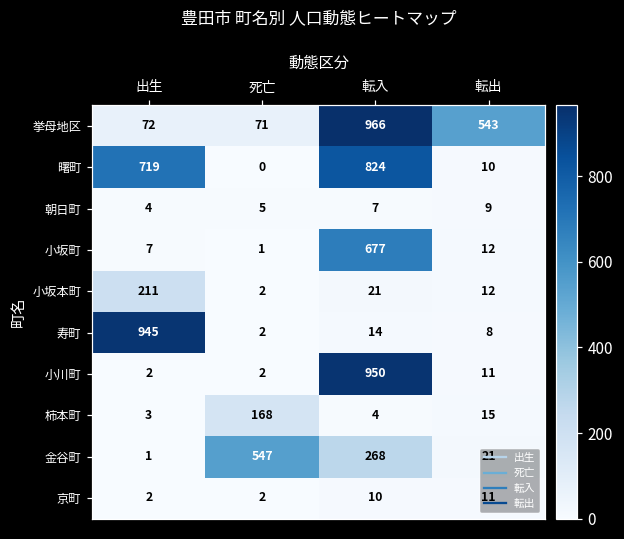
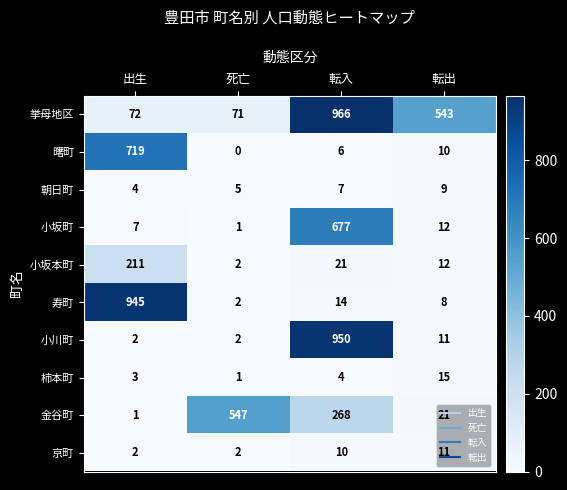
  {
    "挙母地区": {
      "出生": 72,
      "死亡": 71,
      "転入": 966,
      "転出": 543
    },
    "曙町": {
      "出生": 719,
      "死亡": 0,
-     "転入": 824,
+     "転入": 6,
      "転出": 10
    },
    "朝日町": {
      "出生": 4,
      "死亡": 5,
      "転入": 7,
      "転出": 9
    },
    "小坂町": {
      "出生": 7,
      "死亡": 1,
      "転入": 677,
      "転出": 12
    },
    "小坂本町": {
      "出生": 211,
      "死亡": 2,
      "転入": 21,
      "転出": 12
    },
    "寿町": {
      "出生": 945,
      "死亡": 2,
      "転入": 14,
      "転出": 8
    },
    "小川町": {
      "出生": 2,
      "死亡": 2,
      "転入": 950,
      "転出": 11
    },
    "柿本町": {
      "出生": 3,
-     "死亡": 168,
+     "死亡": 1,
      "転入": 4,
      "転出": 15
    },
    "金谷町": {
      "出生": 1,
      "死亡": 547,
      "転入": 268
    },
    "京町": {
      "出生": 2,
      "死亡": 2,
      "転入": 10
    }
  }
